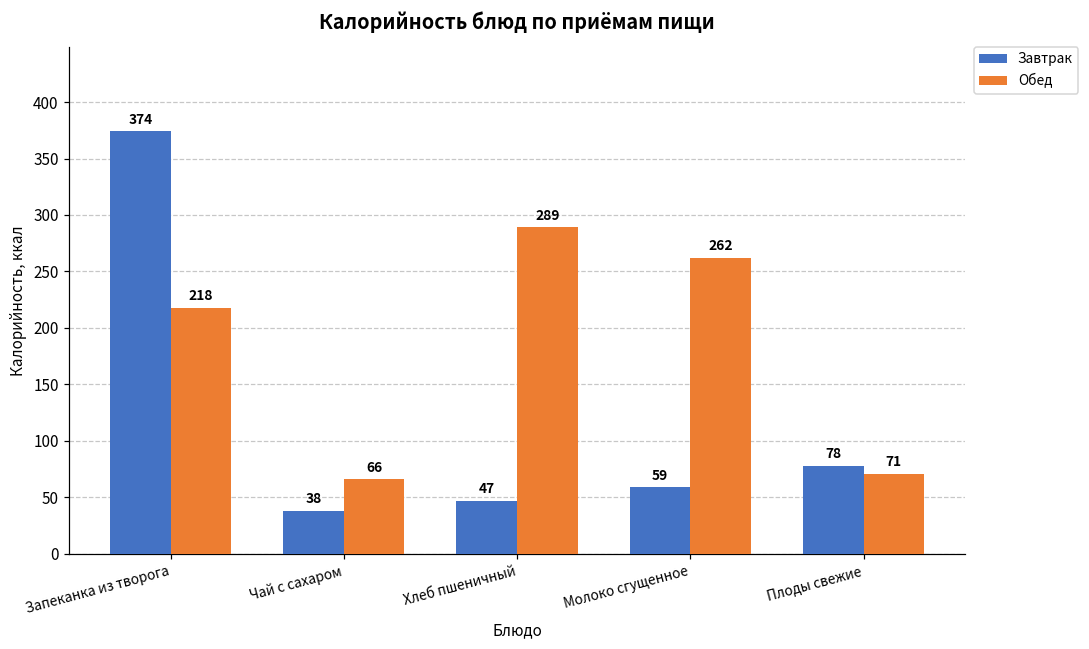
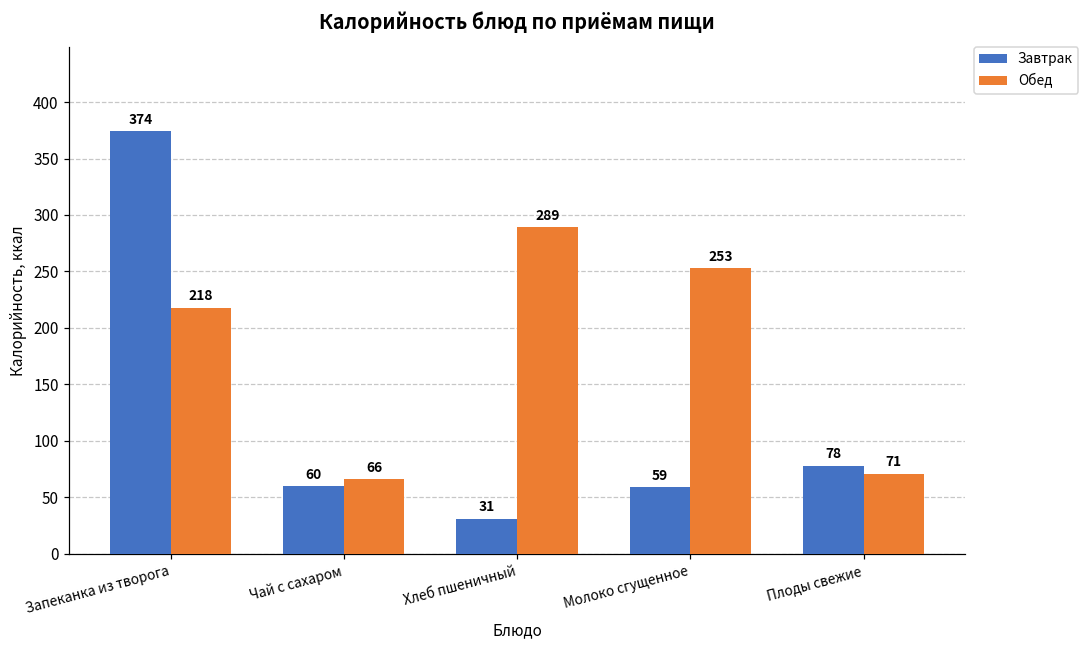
  {
    "Завтрак": {
      "Запеканка из творога": 374,
-     "Чай с сахаром": 38,
-     "Хлеб пшеничный": 47,
+     "Чай с сахаром": 60,
+     "Хлеб пшеничный": 31,
      "Молоко сгущенное": 59,
      "Плоды свежие": 78
    },
    "Обед": {
      "Запеканка из творога": 218,
      "Чай с сахаром": 66,
      "Хлеб пшеничный": 289,
-     "Молоко сгущенное": 262,
+     "Молоко сгущенное": 253,
      "Плоды свежие": 71
    }
  }
